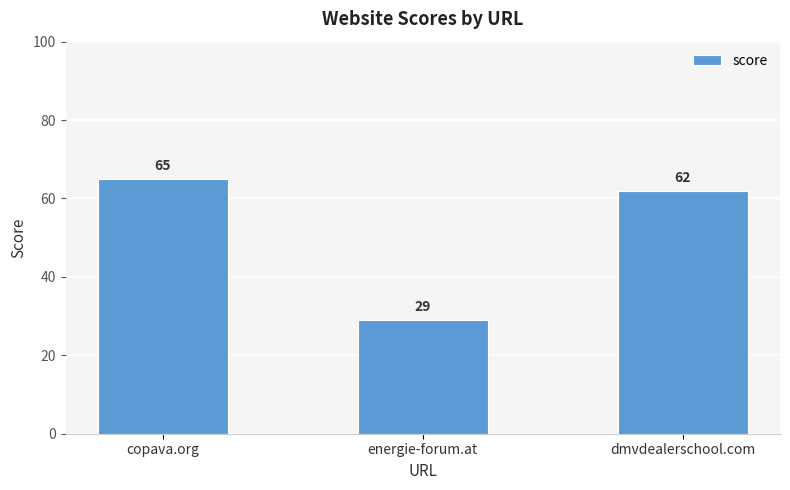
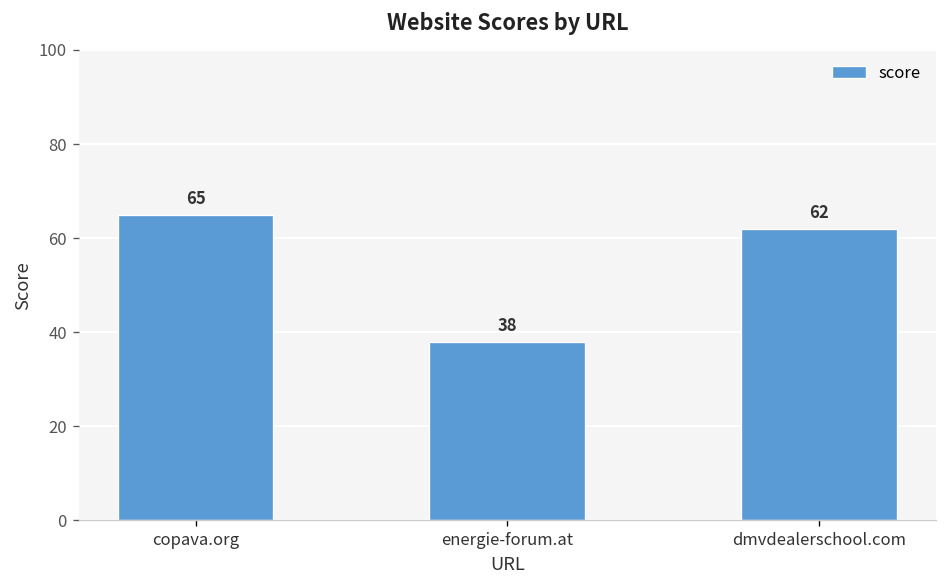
  {
    "copava.org": 65,
-   "energie-forum.at": 29,
+   "energie-forum.at": 38,
    "dmvdealerschool.com": 62
  }
